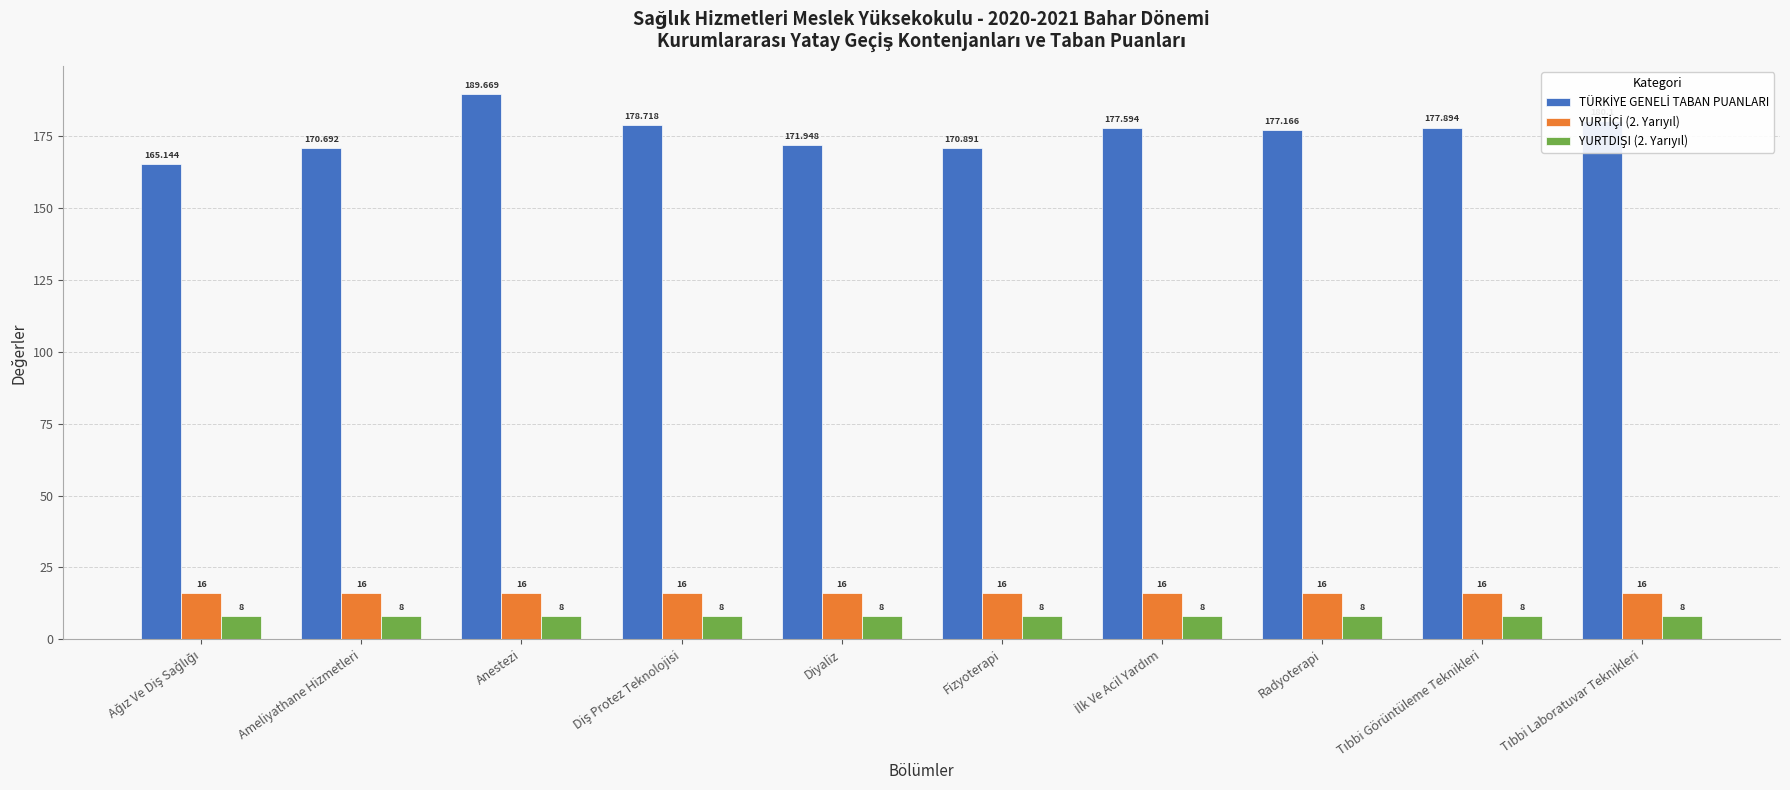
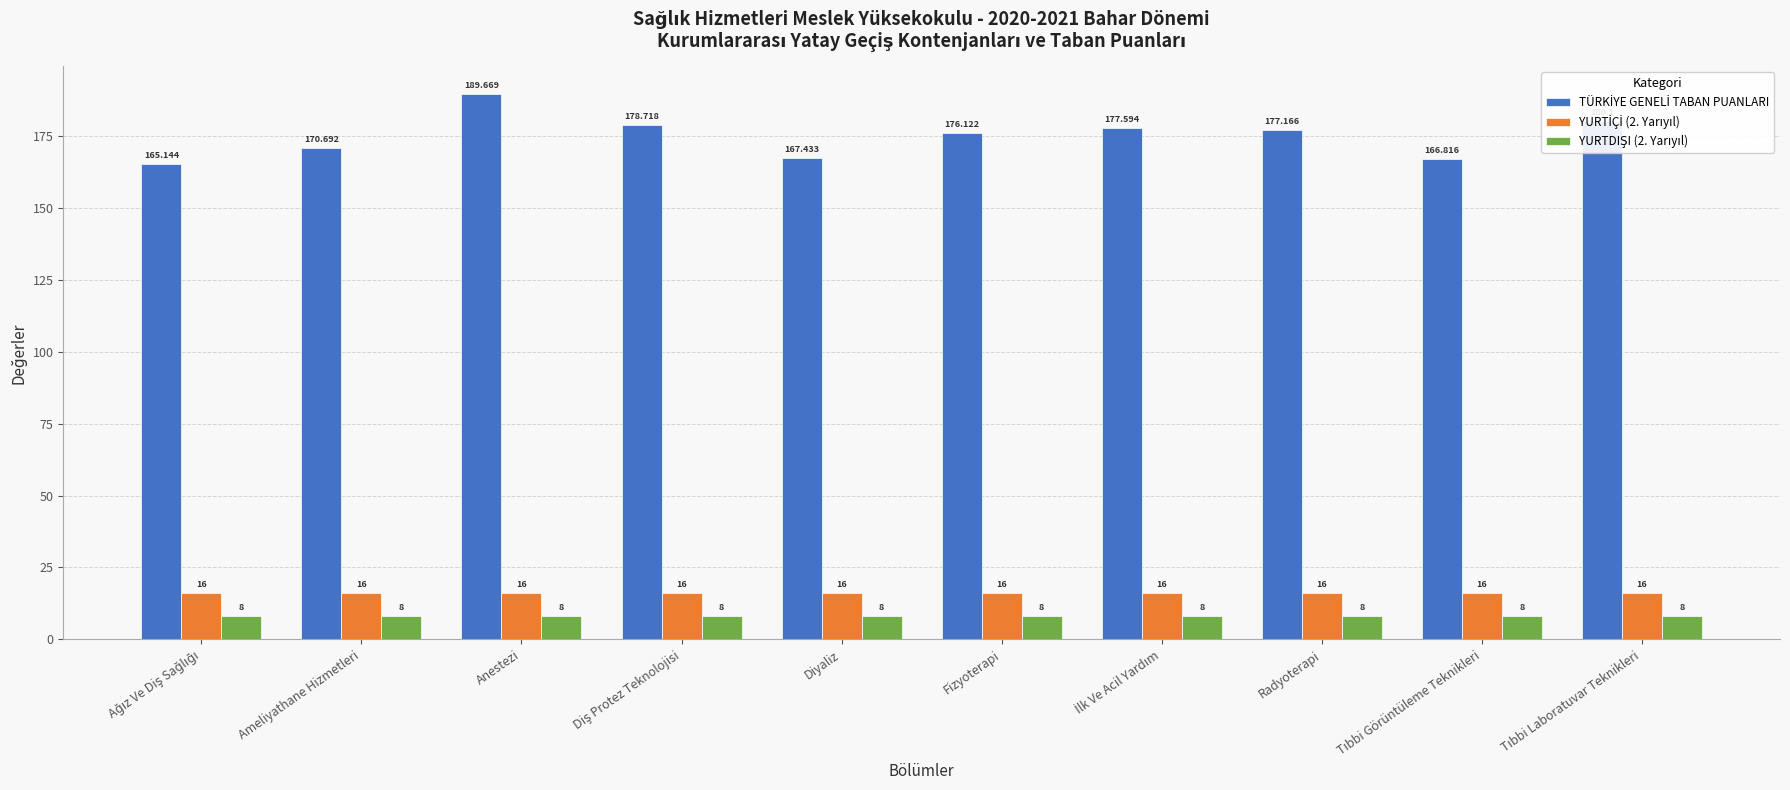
  {
    "TÜRKİYE GENELİ TABAN PUANLARI": {
      "Ağız Ve Diş Sağlığı": 165.144,
      "Ameliyathane Hizmetleri": 170.692,
      "Anestezi": 189.669,
      "Diş Protez Teknolojisi": 178.718,
-     "Diyaliz": 171.948,
-     "Fizyoterapi": 170.891,
+     "Diyaliz": 167.433,
+     "Fizyoterapi": 176.122,
      "İlk Ve Acil Yardım": 177.594,
      "Radyoterapi": 177.166,
-     "Tıbbi Görüntüleme Teknikleri": 177.894
+     "Tıbbi Görüntüleme Teknikleri": 166.816
    },
    "YURTİÇİ (2. Yarıyıl)": {
      "Ağız Ve Diş Sağlığı": 16,
      "Ameliyathane Hizmetleri": 16,
      "Anestezi": 16,
      "Diş Protez Teknolojisi": 16,
      "Diyaliz": 16,
      "Fizyoterapi": 16,
      "İlk Ve Acil Yardım": 16,
      "Radyoterapi": 16,
      "Tıbbi Görüntüleme Teknikleri": 16,
      "Tıbbi Laboratuvar Teknikleri": 16
    },
    "YURTDIŞI (2. Yarıyıl)": {
      "Ağız Ve Diş Sağlığı": 8,
      "Ameliyathane Hizmetleri": 8,
      "Anestezi": 8,
      "Diş Protez Teknolojisi": 8,
      "Diyaliz": 8,
      "Fizyoterapi": 8,
      "İlk Ve Acil Yardım": 8,
      "Radyoterapi": 8,
      "Tıbbi Görüntüleme Teknikleri": 8,
      "Tıbbi Laboratuvar Teknikleri": 8
    }
  }
